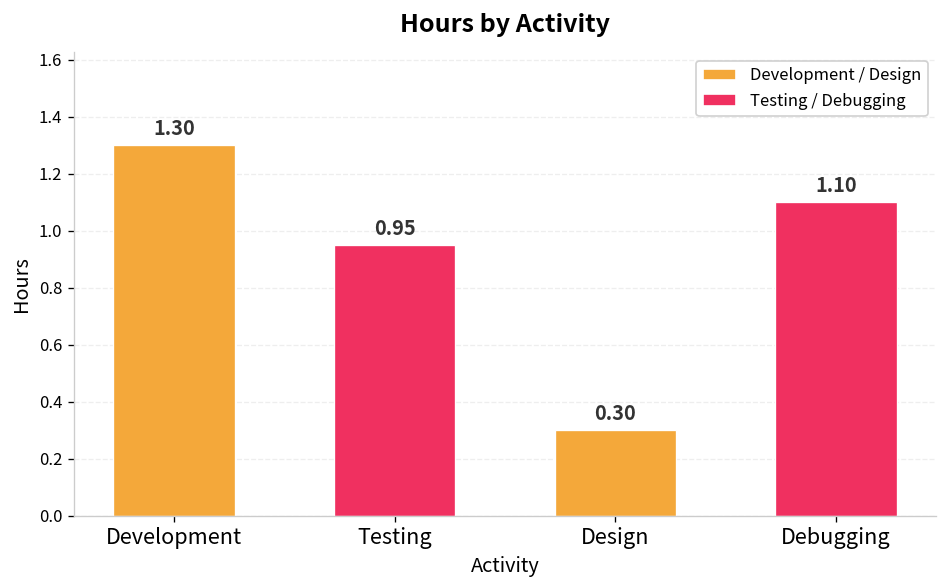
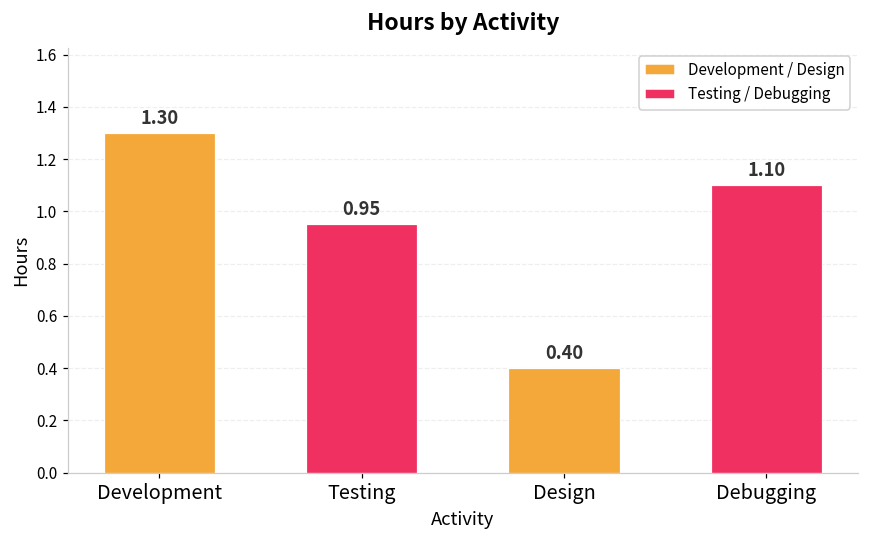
  {
    "Development": 1.30,
    "Testing": 0.95,
-   "Design": 0.30,
+   "Design": 0.40,
    "Debugging": 1.10
  }
